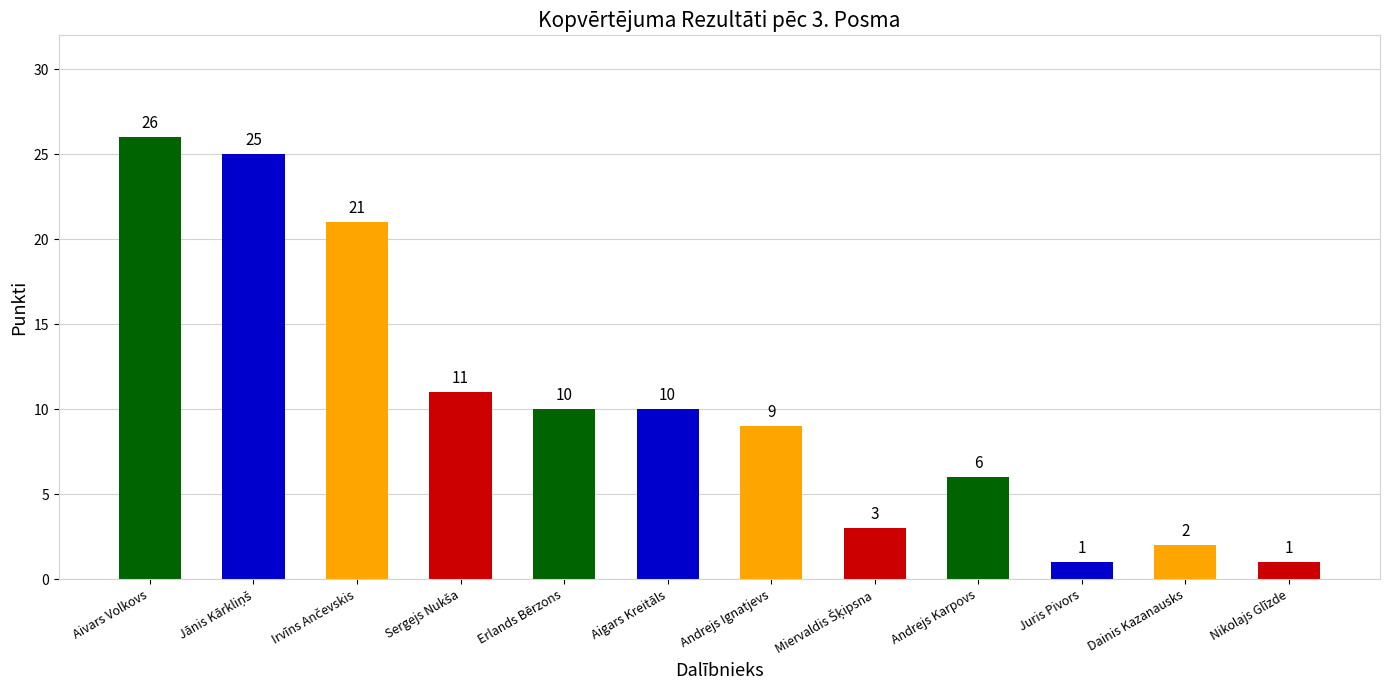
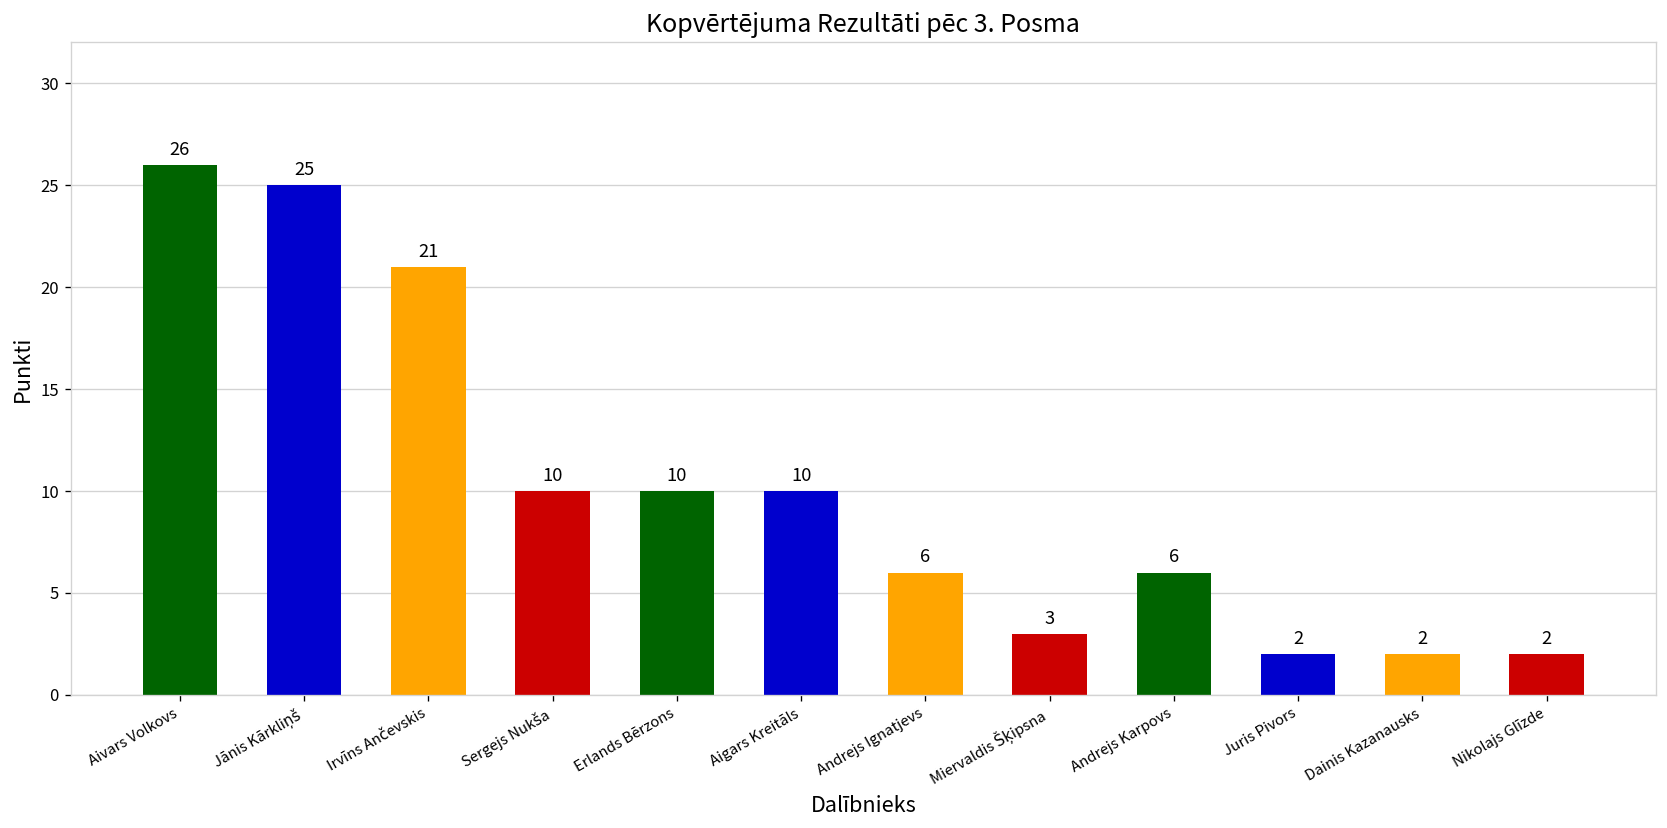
  {
    "Aivars Volkovs": 26,
    "Jānis Kārkliņš": 25,
    "Irvīns Ančevskis": 21,
-   "Sergejs Nukša": 11,
+   "Sergejs Nukša": 10,
    "Erlands Bērzons": 10,
    "Aigars Kreitāls": 10,
-   "Andrejs Ignatjevs": 9,
+   "Andrejs Ignatjevs": 6,
    "Miervaldis Šķipsna": 3,
    "Andrejs Karpovs": 6,
-   "Juris Pivors": 1,
+   "Juris Pivors": 2,
    "Dainis Kazanausks": 2,
-   "Nikolajs Glīzde": 1
+   "Nikolajs Glīzde": 2
  }
